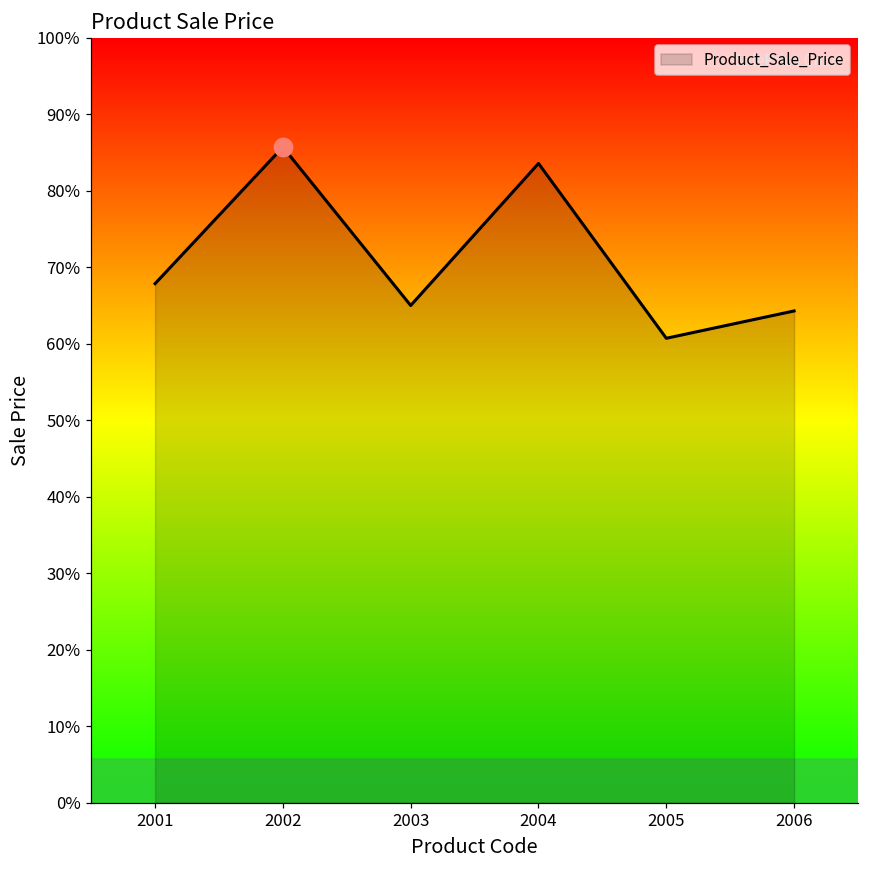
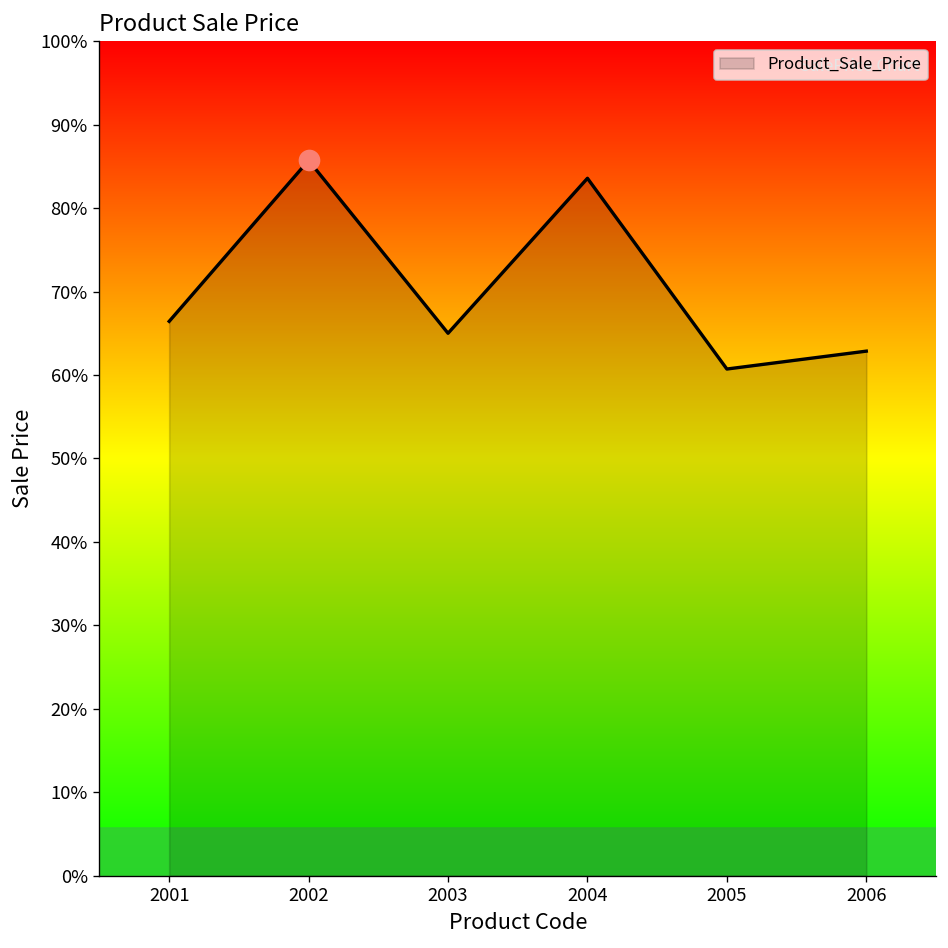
  {
    "Product_Sale_Price": {
-     "2001": "68%",
+     "2001": "66%",
      "2003": "65%",
      "2004": "84%",
      "2005": "61%",
-     "2006": "64%"
+     "2006": "63%"
    }
  }
